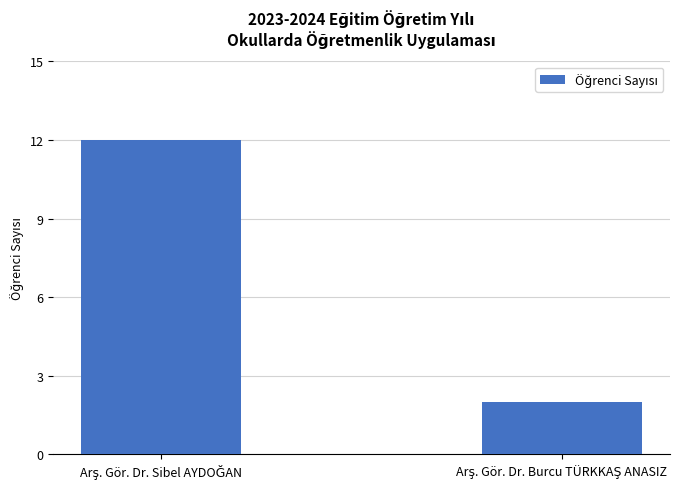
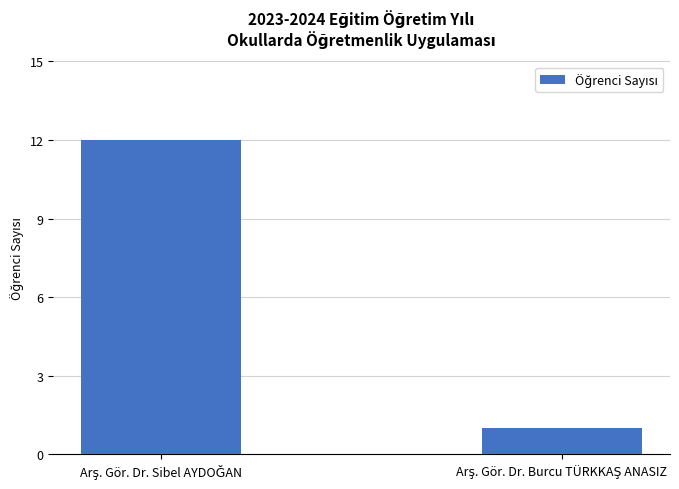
  {
    "Arş. Gör. Dr. Sibel AYDOĞAN": 12,
-   "Arş. Gör. Dr. Burcu TÜRKKAŞ ANASIZ": 2
+   "Arş. Gör. Dr. Burcu TÜRKKAŞ ANASIZ": 1
  }
